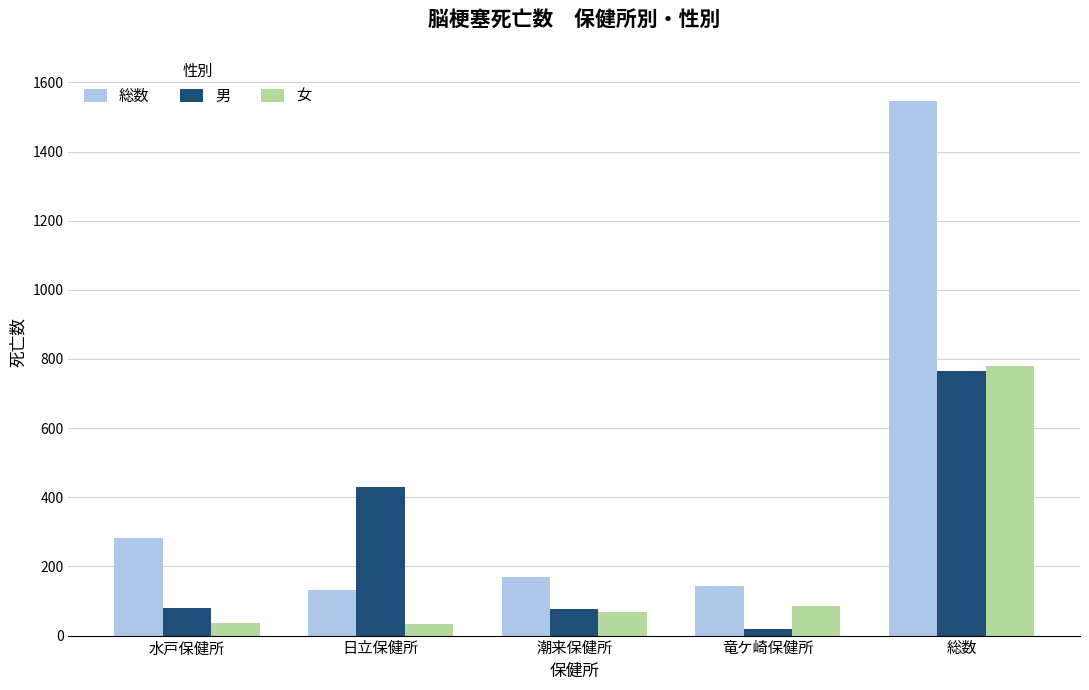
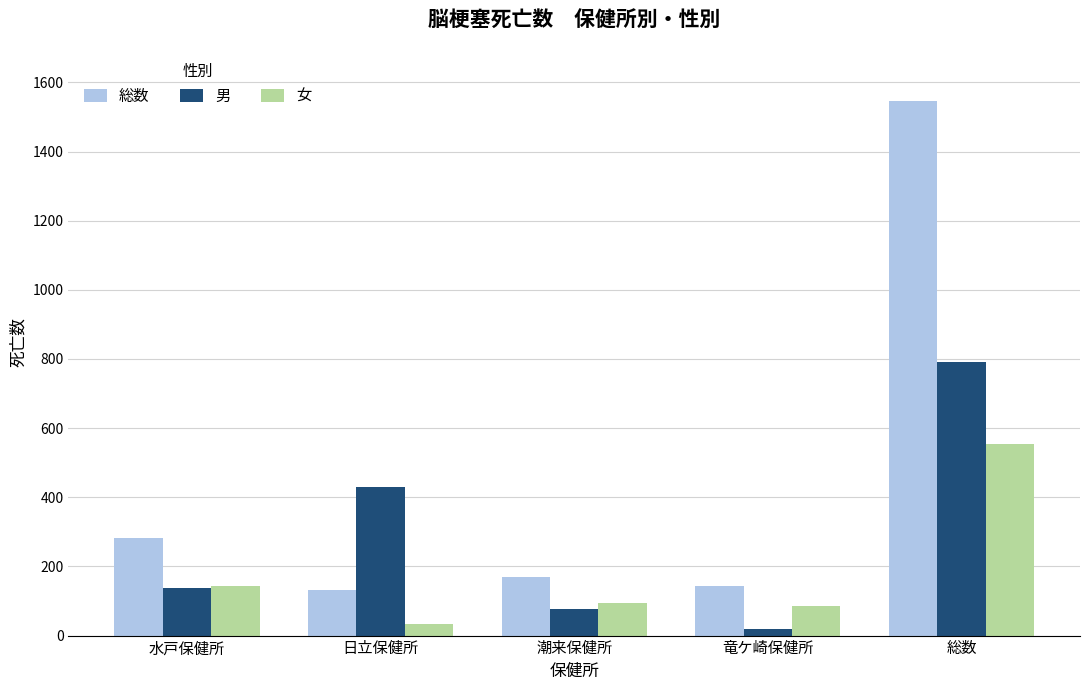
  {
    "総数": {
      "水戸保健所": 280,
      "日立保健所": 130,
      "潮来保健所": 170,
      "竜ケ崎保健所": 140,
      "総数": 1550
    },
    "男": {
-     "水戸保健所": 80,
+     "水戸保健所": 140,
      "日立保健所": 430,
      "潮来保健所": 80,
      "竜ケ崎保健所": 20,
-     "総数": 770
+     "総数": 790
    },
    "女": {
-     "水戸保健所": 40,
+     "水戸保健所": 140,
      "日立保健所": 30,
-     "潮来保健所": 70,
+     "潮来保健所": 90,
      "竜ケ崎保健所": 90,
-     "総数": 780
+     "総数": 560
    }
  }
